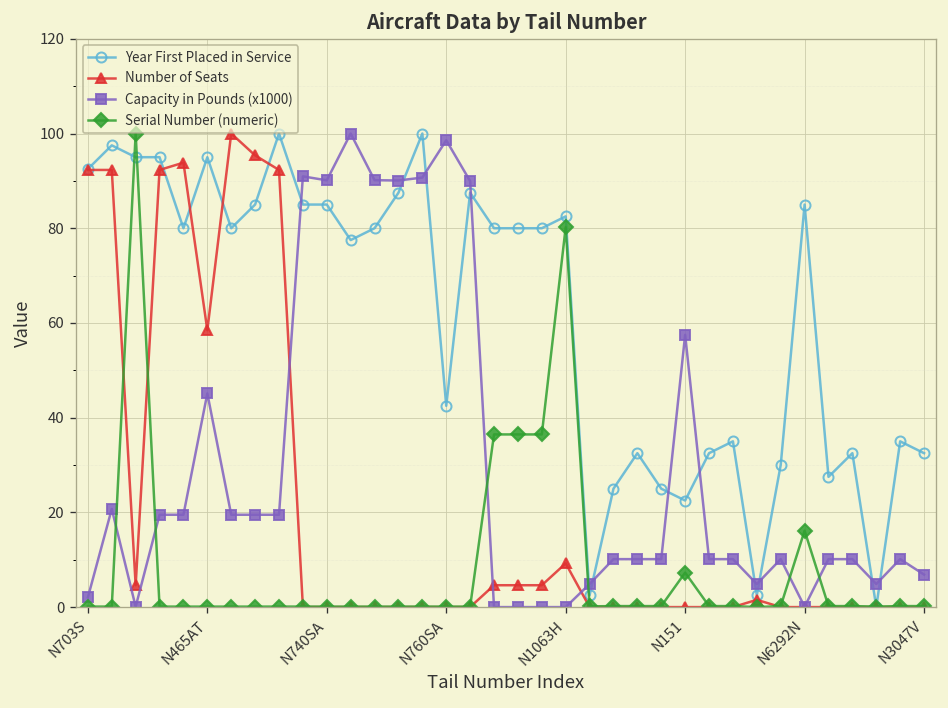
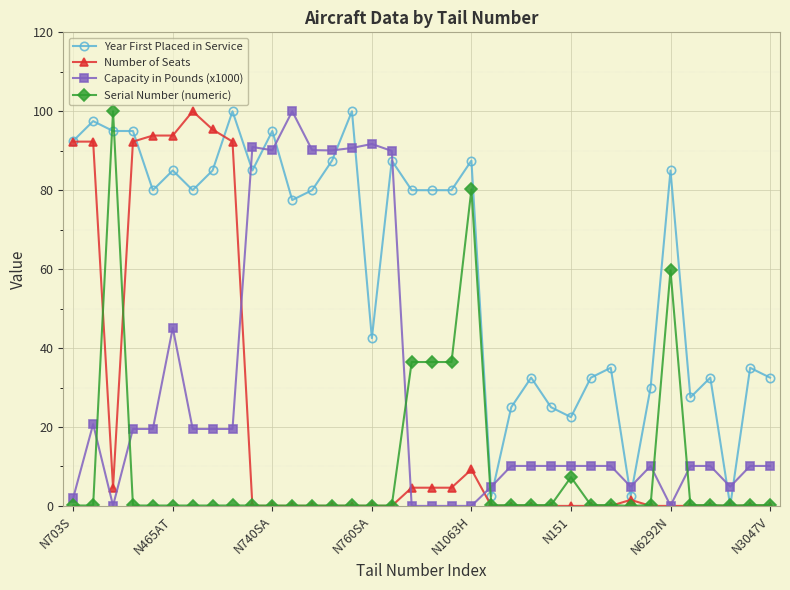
  {
    "Year First Placed in Service": {
-     "N465AT": 95,
-     "N740SA": 85,
+     "N465AT": 85,
+     "N740SA": 95,
      "N760SA": 43,
-     "N1063H": 83,
+     "N1063H": 88,
      "N151": 23,
      "N6292N": 85,
      "N3047V": 33
    },
    "Number of Seats": {
-     "N465AT": 58,
+     "N465AT": 94,
      "N1063H": 9,
      "N151": 0
    },
    "Capacity in Pounds (x1000)": {
      "N703S": 2,
      "N465AT": 45,
      "N740SA": 90,
-     "N760SA": 99,
+     "N760SA": 92,
      "N1063H": 0,
-     "N151": 57,
-     "N3047V": 7
+     "N151": 10,
+     "N3047V": 10
    },
    "Serial Number (numeric)": {
      "N703S": 0,
      "N465AT": 0,
      "N1063H": 80,
      "N151": 7,
-     "N6292N": 16
+     "N6292N": 60
    }
  }
